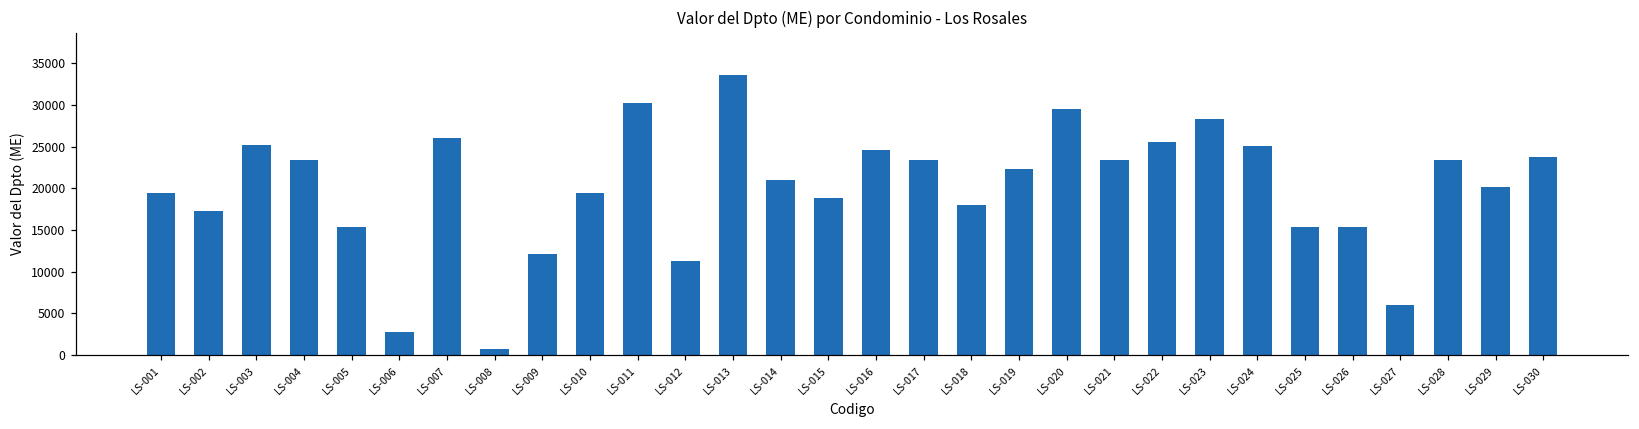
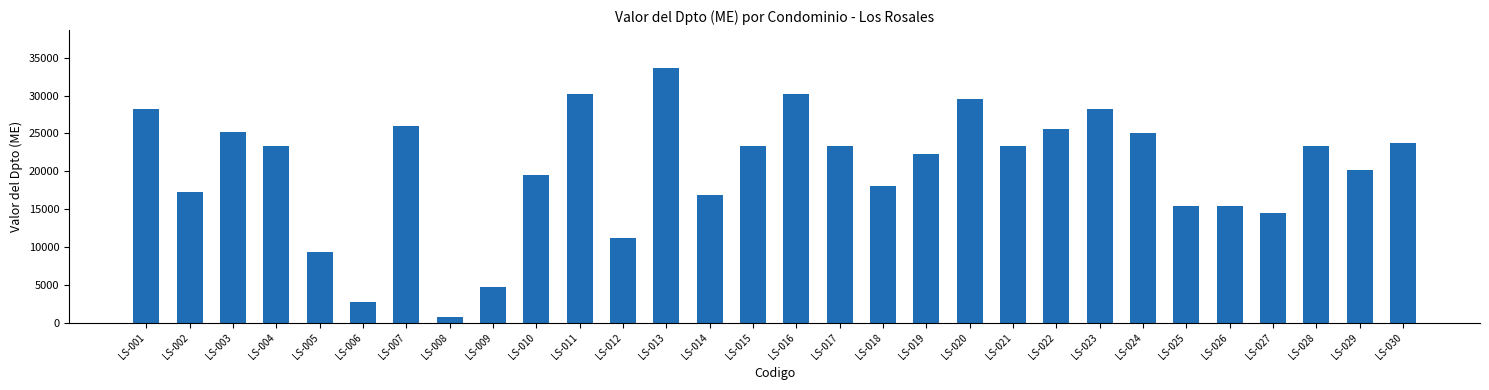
  {
-   "LS-001": 20000,
+   "LS-001": 28000,
    "LS-002": 17000,
    "LS-003": 25000,
    "LS-004": 23000,
-   "LS-005": 15000,
+   "LS-005": 9000,
    "LS-006": 3000,
    "LS-007": 26000,
    "LS-008": 1000,
-   "LS-009": 12000,
+   "LS-009": 5000,
    "LS-010": 20000,
    "LS-011": 30000,
    "LS-012": 11000,
    "LS-013": 34000,
-   "LS-014": 21000,
-   "LS-015": 19000,
-   "LS-016": 25000,
+   "LS-014": 17000,
+   "LS-015": 23000,
+   "LS-016": 30000,
    "LS-017": 23000,
    "LS-018": 18000,
    "LS-019": 22000,
    "LS-020": 30000,
    "LS-021": 23000,
    "LS-022": 26000,
    "LS-023": 28000,
    "LS-024": 25000,
    "LS-025": 15000,
    "LS-026": 15000,
-   "LS-027": 6000,
+   "LS-027": 14000,
    "LS-028": 23000,
    "LS-029": 20000,
    "LS-030": 24000
  }
